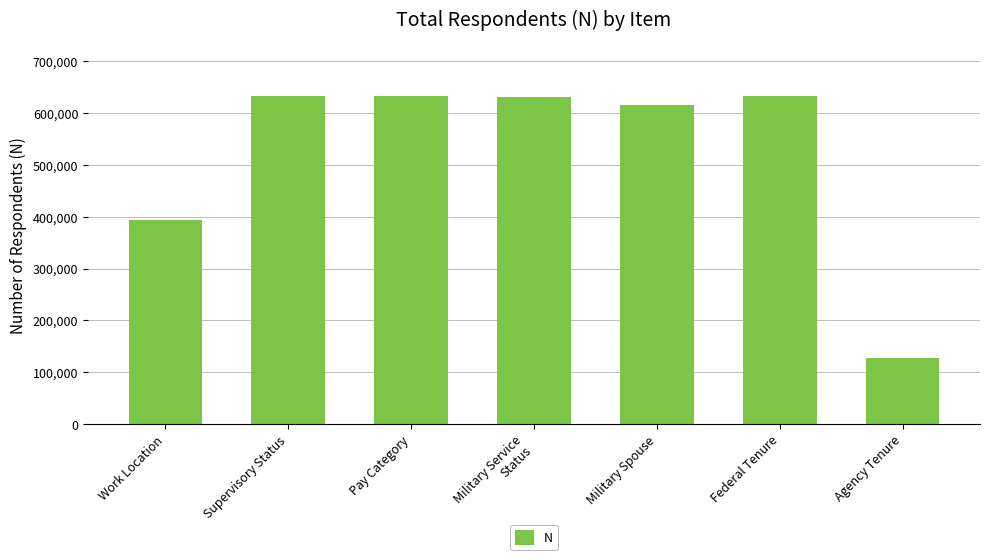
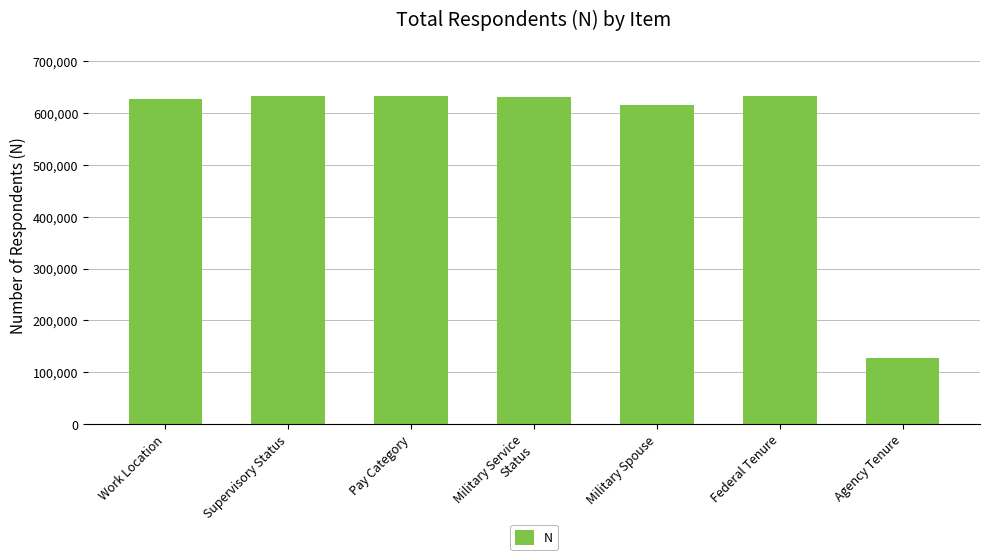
  {
-   "Work Location": "390,000",
+   "Work Location": "630,000",
    "Supervisory Status": "630,000",
    "Pay Category": "630,000",
    "Military Service Status": "630,000",
    "Military Spouse": "620,000",
    "Federal Tenure": "630,000",
    "Agency Tenure": "130,000"
  }
